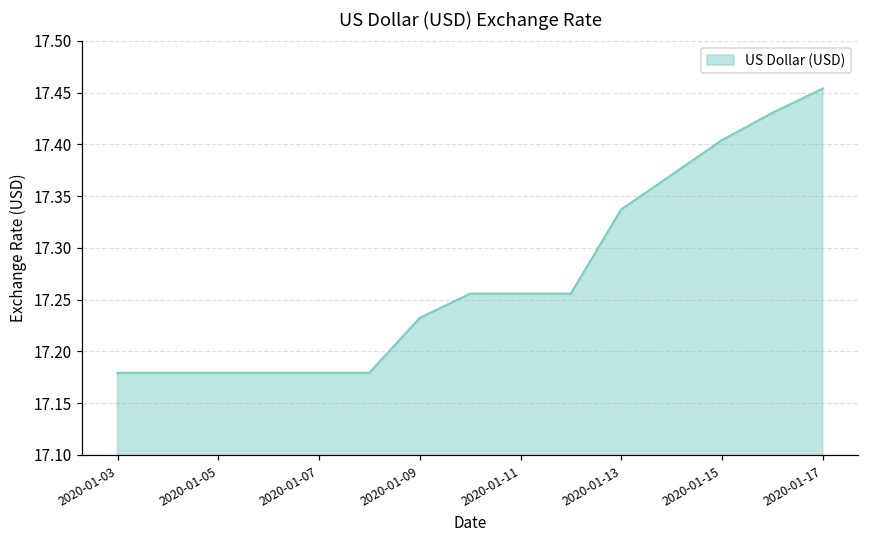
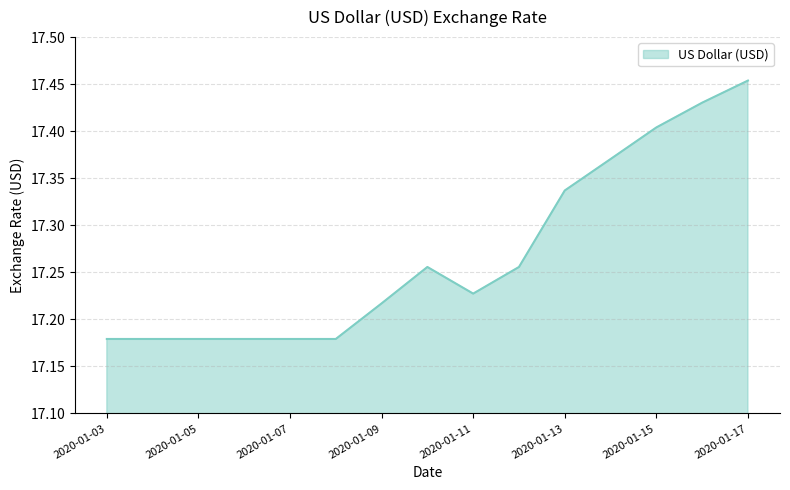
  {
    "2020-01-03": 17.18,
    "2020-01-05": 17.18,
    "2020-01-07": 17.18,
-   "2020-01-09": 17.23,
-   "2020-01-11": 17.26,
+   "2020-01-09": 17.22,
+   "2020-01-11": 17.23,
    "2020-01-13": 17.34,
    "2020-01-15": 17.40,
    "2020-01-17": 17.45
  }
